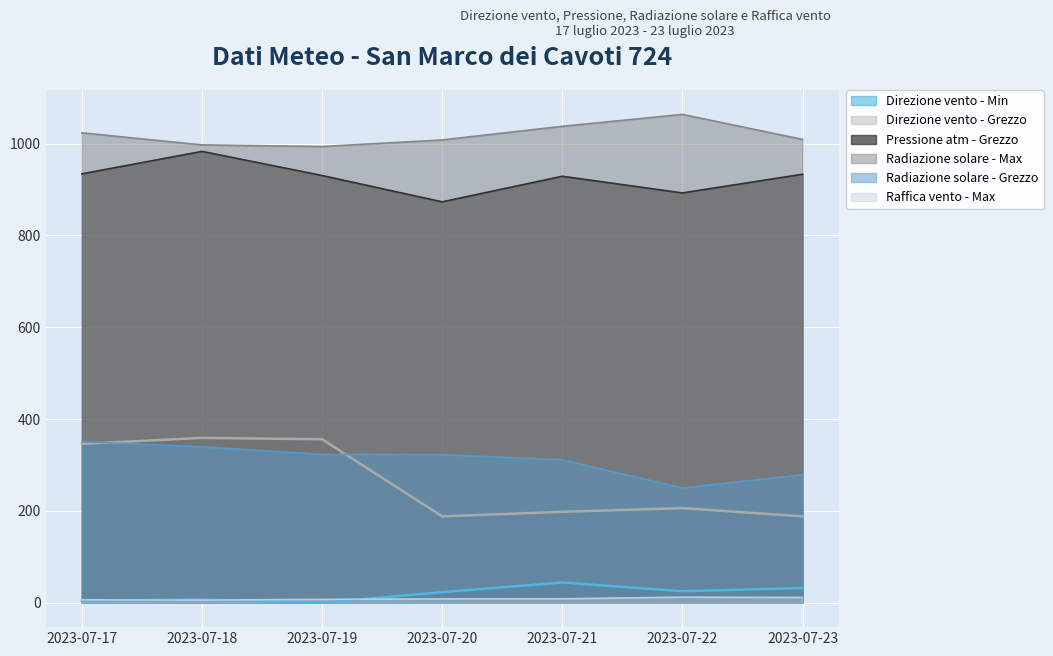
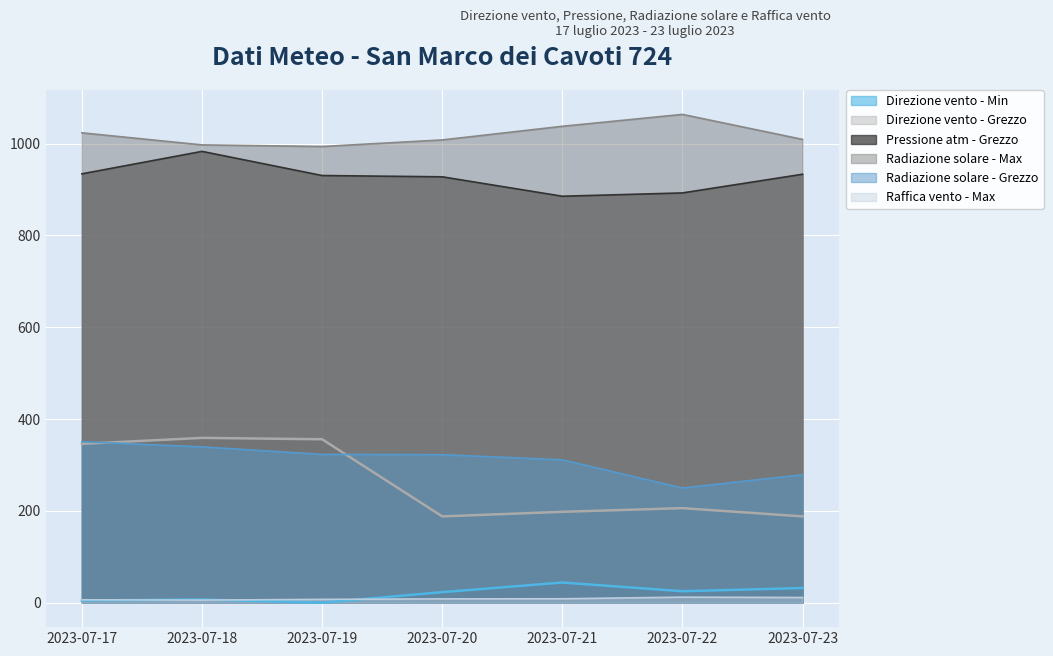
  {
    "Pressione atm - Grezzo": {
      "2023-07-17": 930,
      "2023-07-18": 980,
      "2023-07-19": 930,
-     "2023-07-20": 870,
-     "2023-07-21": 930,
+     "2023-07-20": 930,
+     "2023-07-21": 890,
      "2023-07-22": 890,
      "2023-07-23": 930
    }
  }
